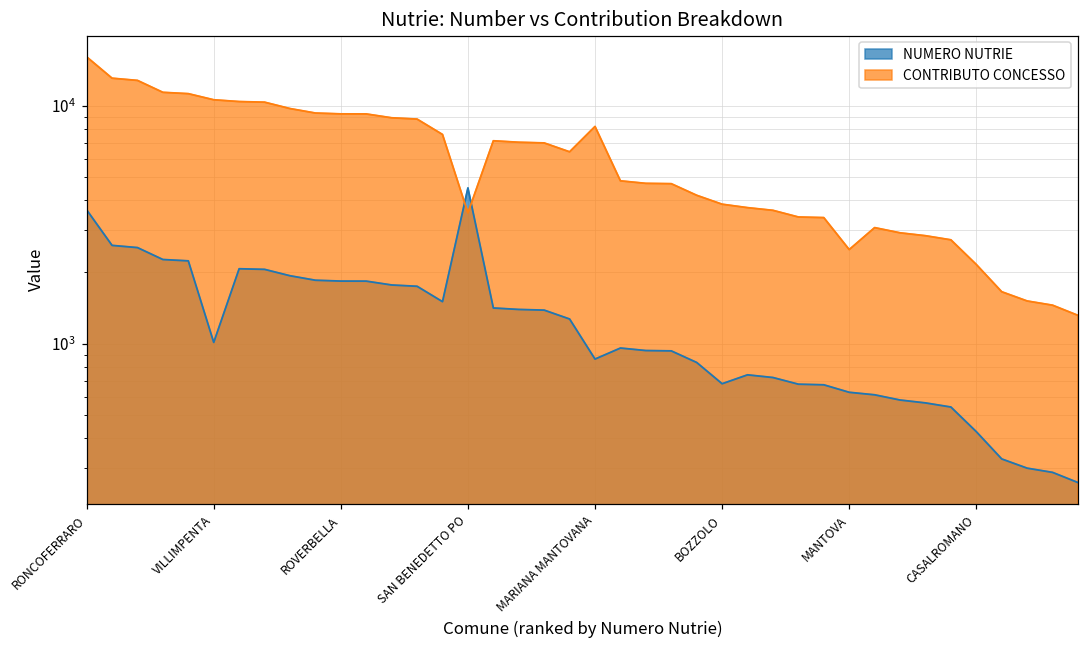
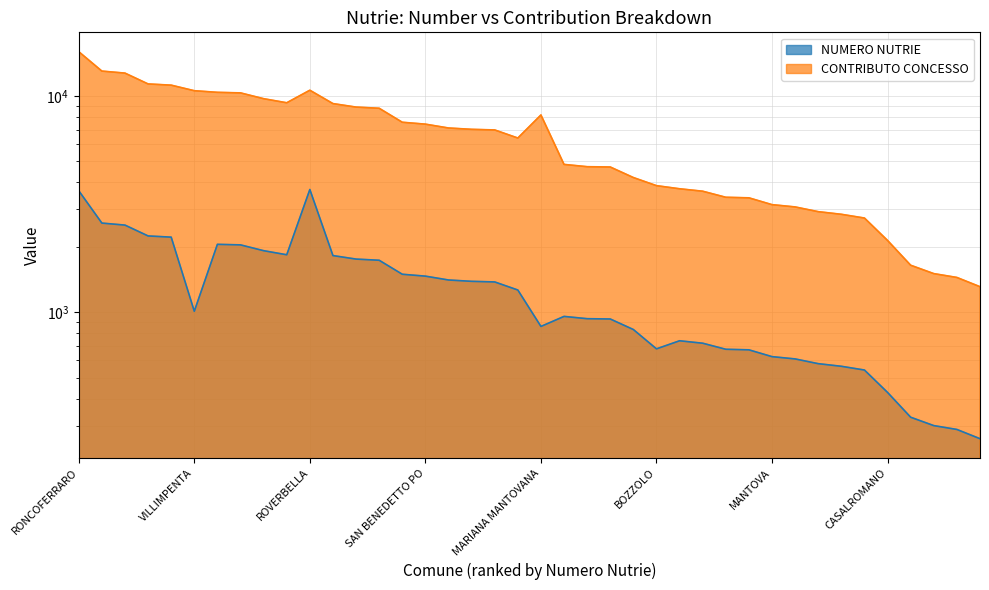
  {
    "NUMERO NUTRIE": {
      "RONCOFERRARO": 3700,
      "VILLIMPENTA": 1000,
-     "ROVERBELLA": 1800,
-     "SAN BENEDETTO PO": 4500,
+     "ROVERBELLA": 3700,
+     "SAN BENEDETTO PO": 1500,
      "MARIANA MANTOVANA": 860,
      "BOZZOLO": 680,
      "MANTOVA": 630,
      "CASALROMANO": 430
    },
    "CONTRIBUTO CONCESSO": {
      "RONCOFERRARO": 16000,
      "VILLIMPENTA": 11000,
-     "ROVERBELLA": 9200,
-     "SAN BENEDETTO PO": 3500,
+     "ROVERBELLA": 11000,
+     "SAN BENEDETTO PO": 7400,
      "MARIANA MANTOVANA": 8200,
      "BOZZOLO": 3900,
-     "MANTOVA": 2500,
+     "MANTOVA": 3200,
      "CASALROMANO": 2200
    }
  }
